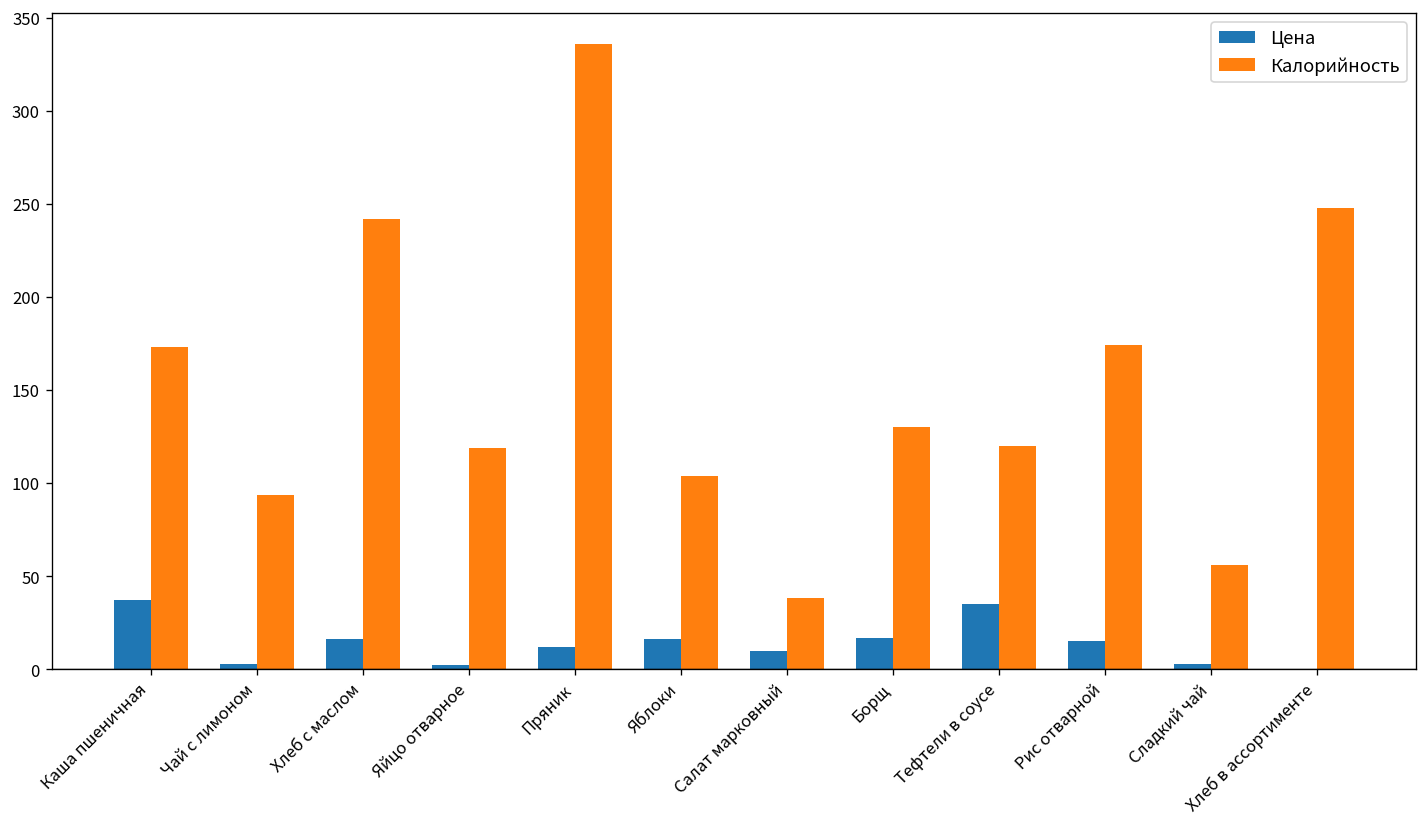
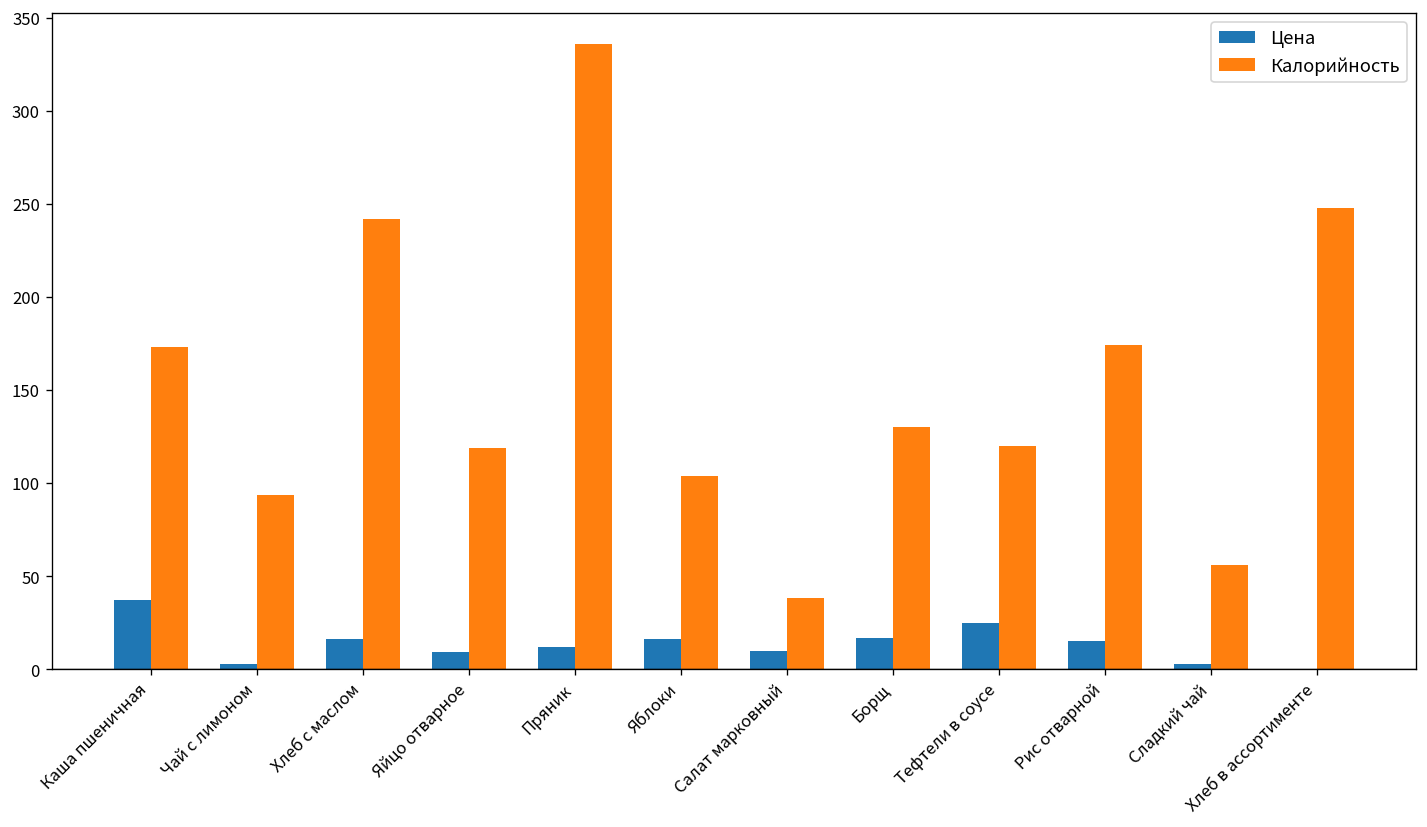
  {
    "Цена": {
      "Каша пшеничная": 37,
      "Чай с лимоном": 3,
      "Хлеб с маслом": 16,
-     "Яйцо отварное": 2,
+     "Яйцо отварное": 9,
      "Пряник": 12,
      "Яблоки": 16,
      "Салат марковный": 10,
      "Борщ": 17,
-     "Тефтели в соусе": 35,
+     "Тефтели в соусе": 25,
      "Рис отварной": 15,
      "Сладкий чай": 3,
      "Хлеб в ассортименте": 0
    },
    "Калорийность": {
      "Каша пшеничная": 173,
      "Чай с лимоном": 93,
      "Хлеб с маслом": 242,
      "Яйцо отварное": 119,
      "Пряник": 336,
      "Яблоки": 104,
      "Салат марковный": 38,
      "Борщ": 130,
      "Тефтели в соусе": 120,
      "Рис отварной": 174,
      "Сладкий чай": 56,
      "Хлеб в ассортименте": 248
    }
  }
